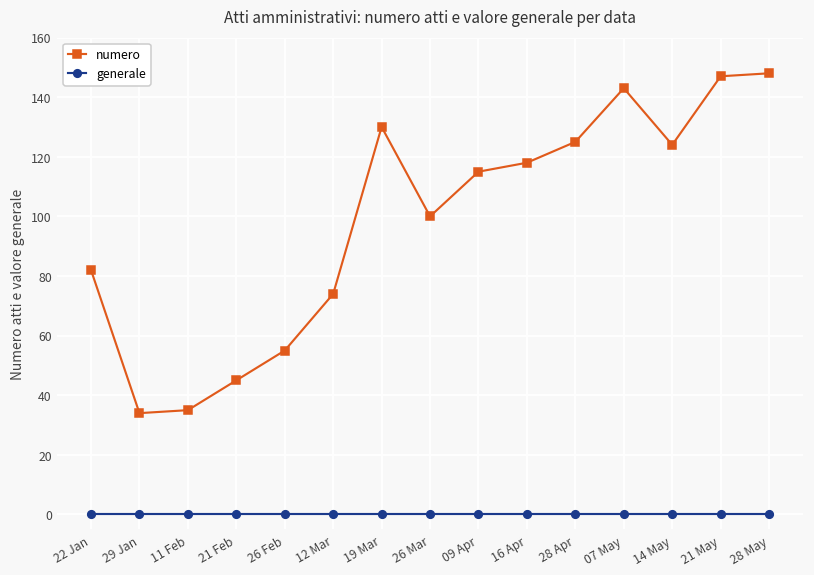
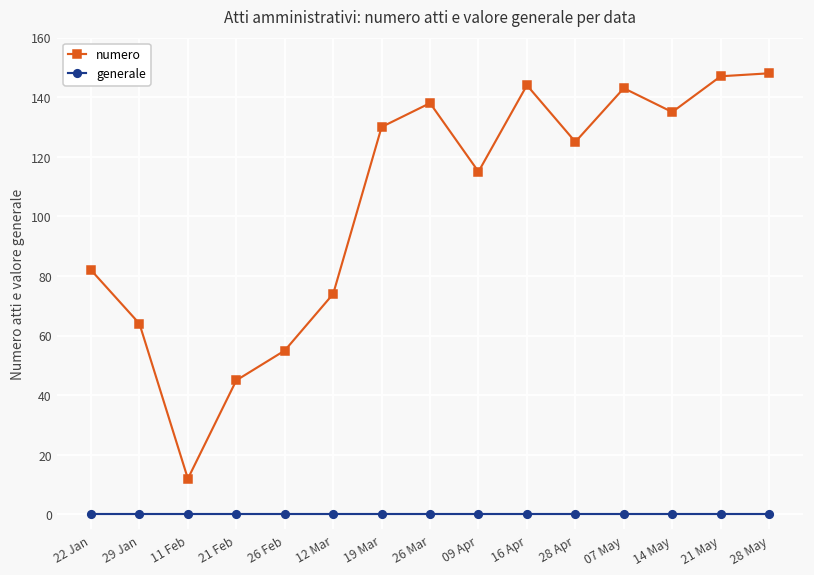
  {
    "numero": {
      "22 Jan": 82,
-     "29 Jan": 34,
-     "11 Feb": 35,
+     "29 Jan": 64,
+     "11 Feb": 12,
      "21 Feb": 45,
      "26 Feb": 55,
      "12 Mar": 74,
      "19 Mar": 130,
-     "26 Mar": 100,
+     "26 Mar": 138,
      "09 Apr": 115,
-     "16 Apr": 118,
+     "16 Apr": 144,
      "28 Apr": 125,
      "07 May": 143,
-     "14 May": 124,
+     "14 May": 135,
      "21 May": 147,
      "28 May": 148
    },
    "generale": {
      "22 Jan": 0,
      "29 Jan": 0,
      "11 Feb": 0,
      "21 Feb": 0,
      "26 Feb": 0,
      "12 Mar": 0,
      "19 Mar": 0,
      "26 Mar": 0,
      "09 Apr": 0,
      "16 Apr": 0,
      "28 Apr": 0,
      "07 May": 0,
      "14 May": 0,
      "21 May": 0,
      "28 May": 0
    }
  }
